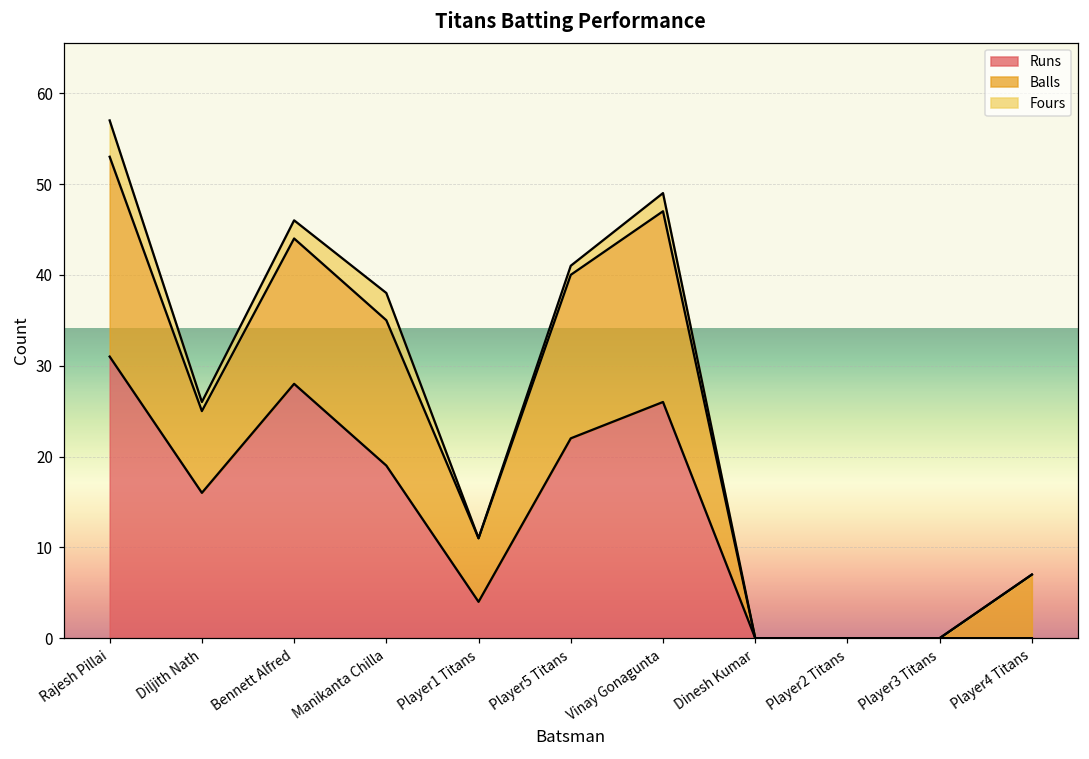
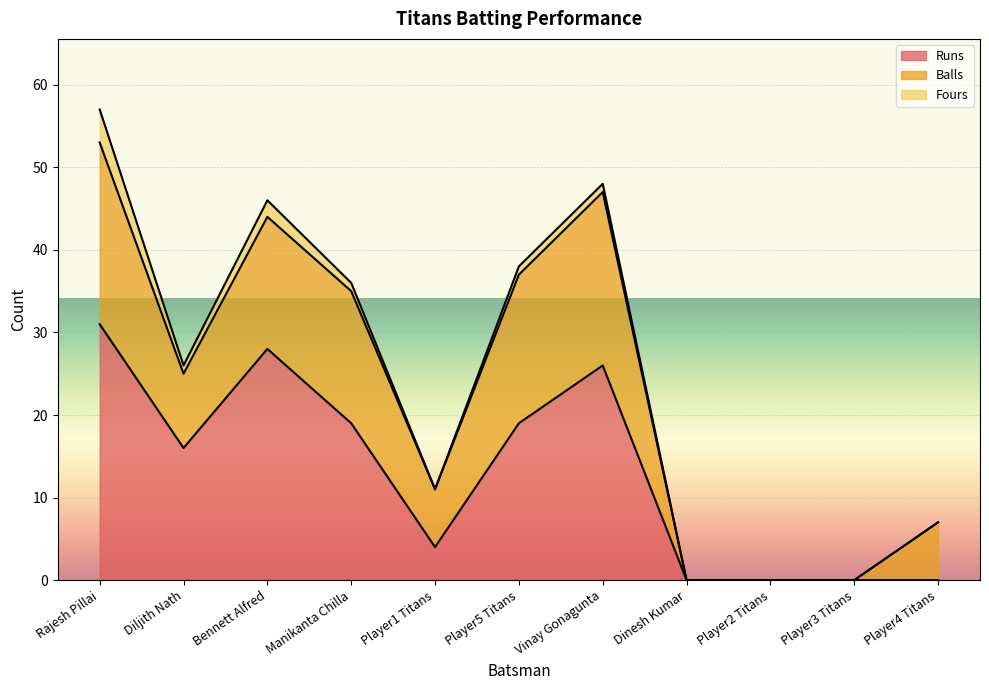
  {
    "Runs": {
      "Rajesh Pillai": 31,
      "Diljith Nath": 16,
      "Bennett Alfred": 28,
      "Manikanta Chilla": 19,
      "Player1 Titans": 4,
-     "Player5 Titans": 22,
+     "Player5 Titans": 19,
      "Vinay Gonagunta": 26,
      "Player4 Titans": 0
    },
    "Balls": {
      "Rajesh Pillai": 22,
      "Diljith Nath": 9,
      "Bennett Alfred": 16,
      "Manikanta Chilla": 16,
      "Player5 Titans": 18,
      "Vinay Gonagunta": 21
    },
    "Fours": {
      "Rajesh Pillai": 4,
      "Diljith Nath": 1,
      "Bennett Alfred": 2,
-     "Manikanta Chilla": 3,
+     "Manikanta Chilla": 1,
      "Player5 Titans": 1,
-     "Vinay Gonagunta": 2
+     "Vinay Gonagunta": 1
    }
  }
